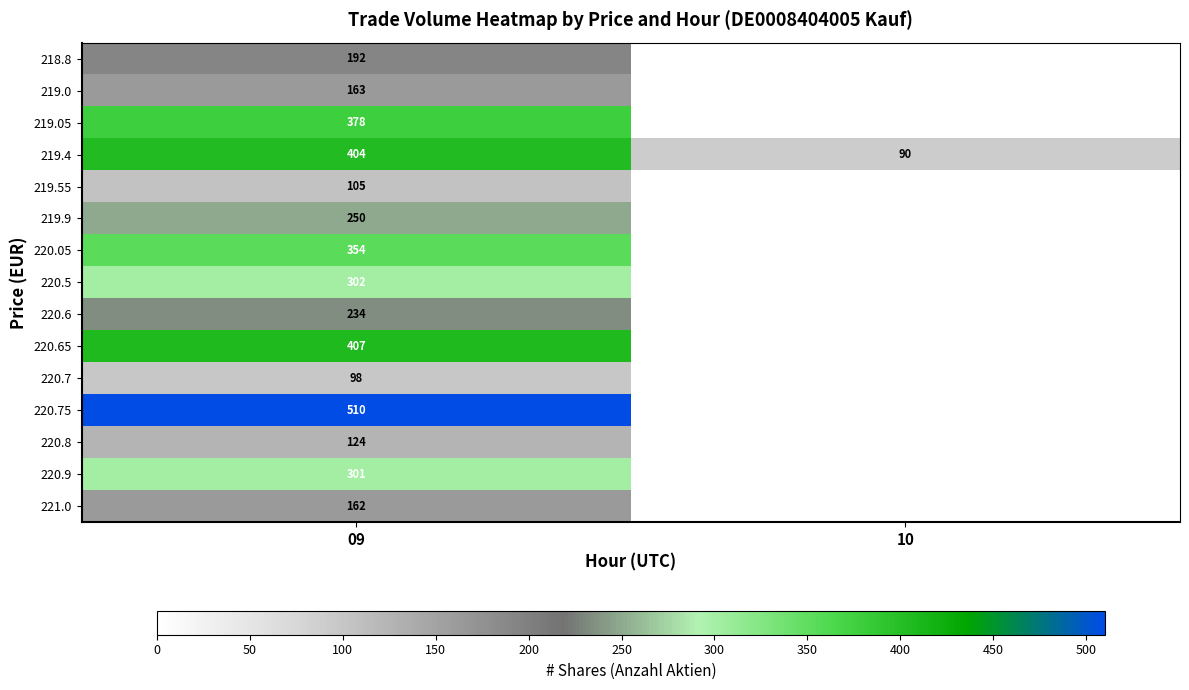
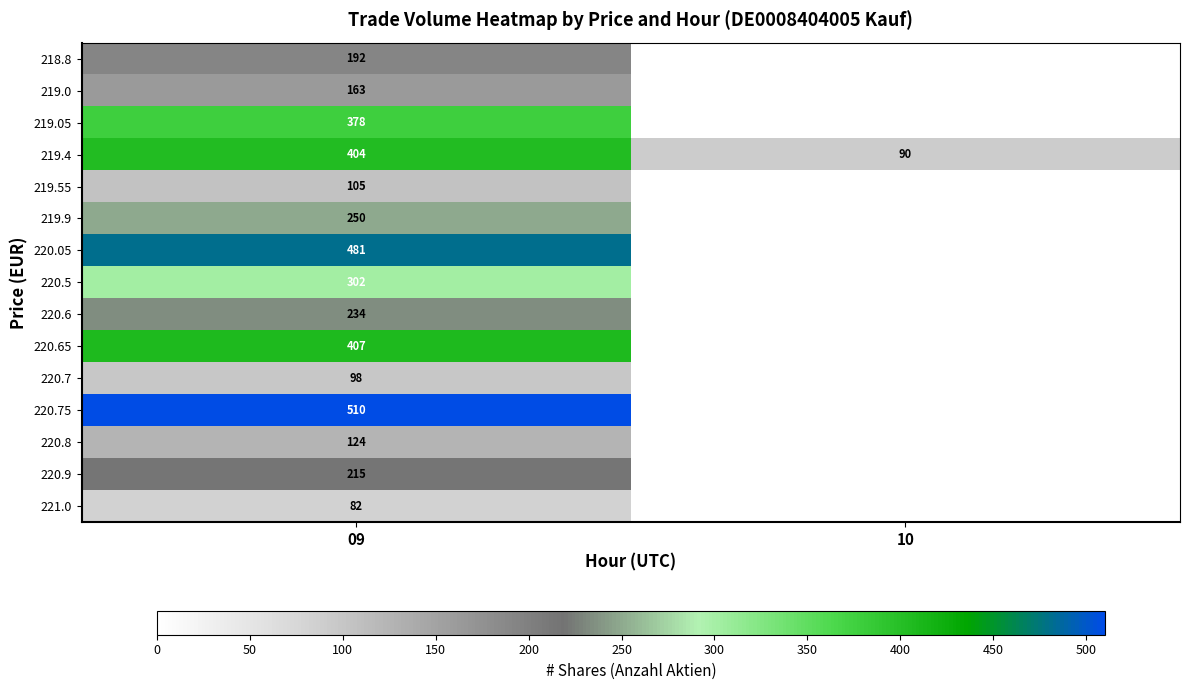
  {
    "218.8": {
      "09": 192
    },
    "219.0": {
      "09": 163
    },
    "219.05": {
      "09": 378
    },
    "219.4": {
      "09": 404,
      "10": 90
    },
    "219.55": {
      "09": 105
    },
    "219.9": {
      "09": 250
    },
    "220.05": {
-     "09": 354
+     "09": 481
    },
    "220.5": {
      "09": 302
    },
    "220.6": {
      "09": 234
    },
    "220.65": {
      "09": 407
    },
    "220.7": {
      "09": 98
    },
    "220.75": {
      "09": 510
    },
    "220.8": {
      "09": 124
    },
    "220.9": {
-     "09": 301
+     "09": 215
    },
    "221.0": {
-     "09": 162
+     "09": 82
    }
  }
